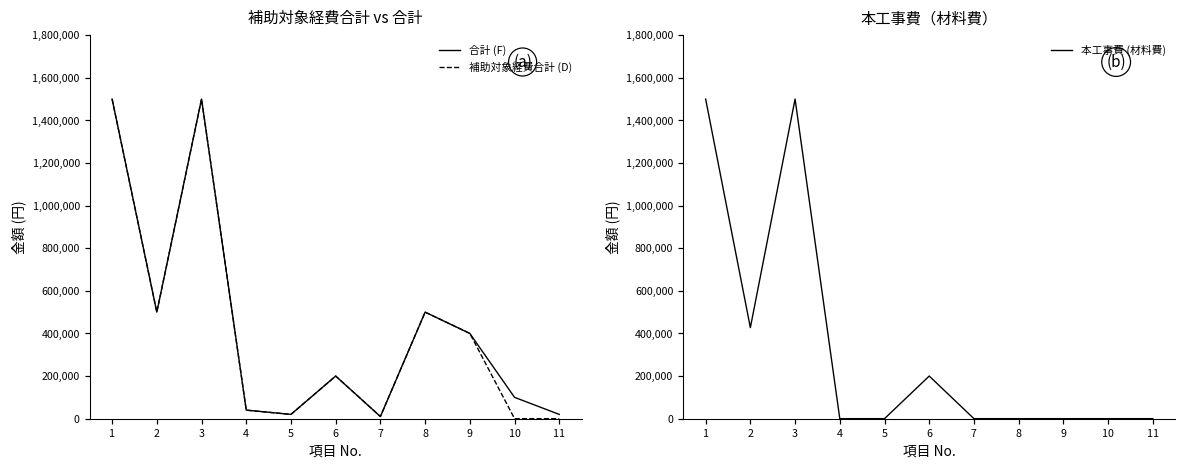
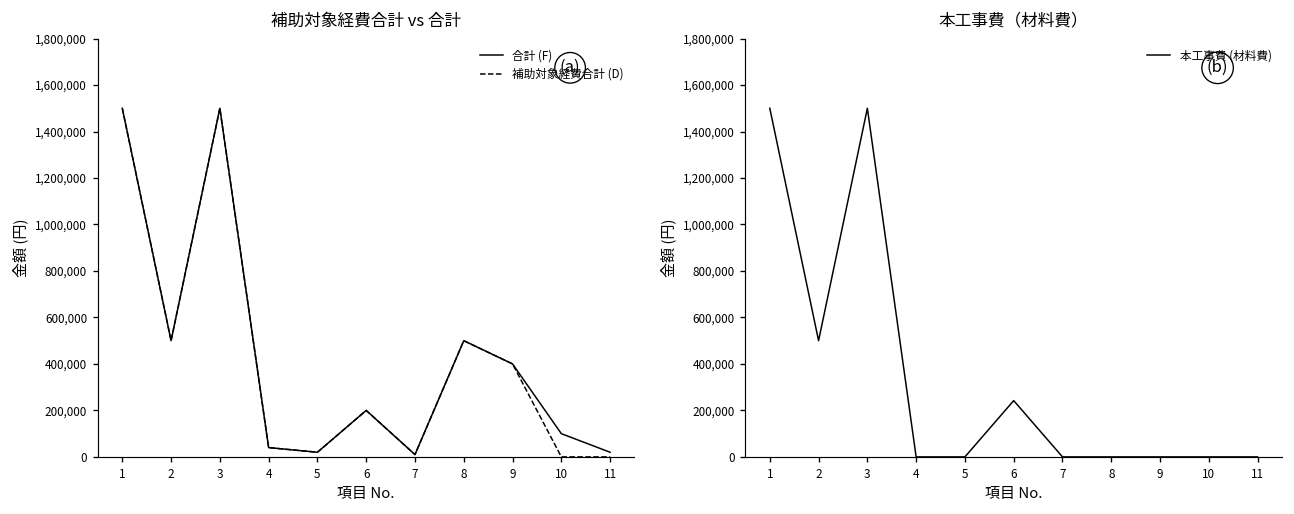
  {
    "本工事費（材料費）": {
      "1": "1,500,000",
-     "2": "430,000",
+     "2": "500,000",
      "3": "1,500,000",
      "4": "0",
      "5": "0",
-     "6": "200,000",
+     "6": "240,000",
      "7": "0",
      "8": "0",
      "9": "0",
      "10": "0",
      "11": "0"
    }
  }
